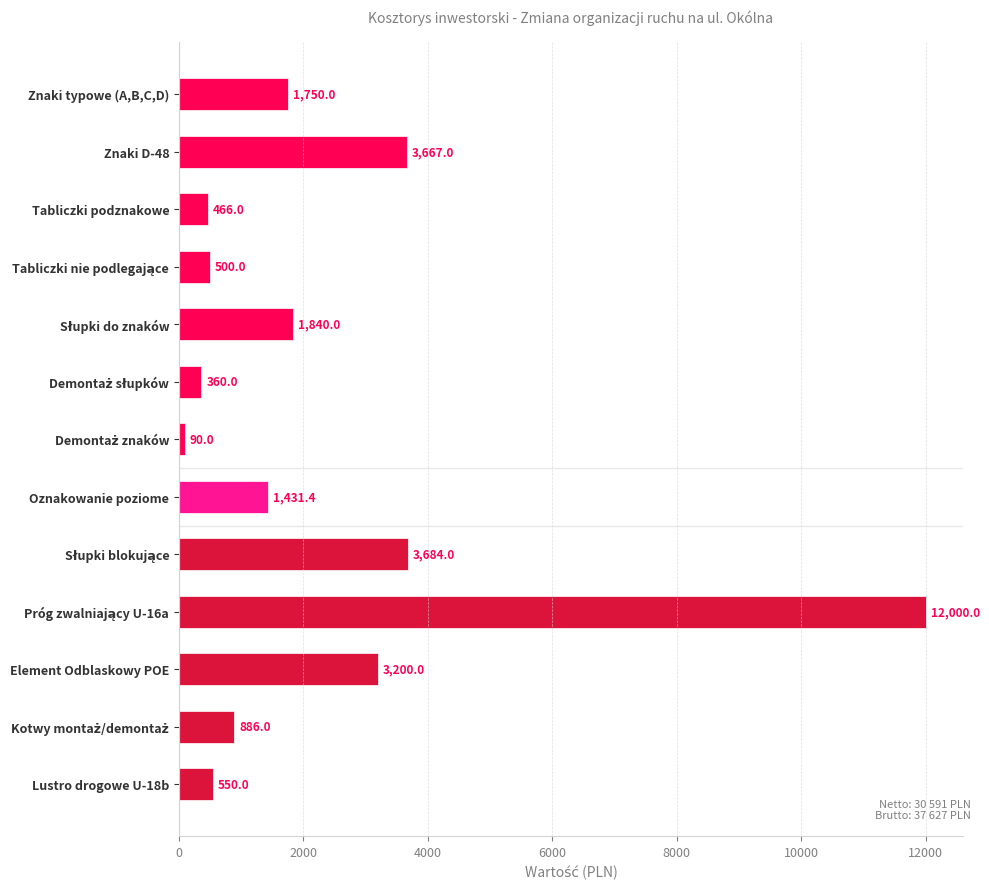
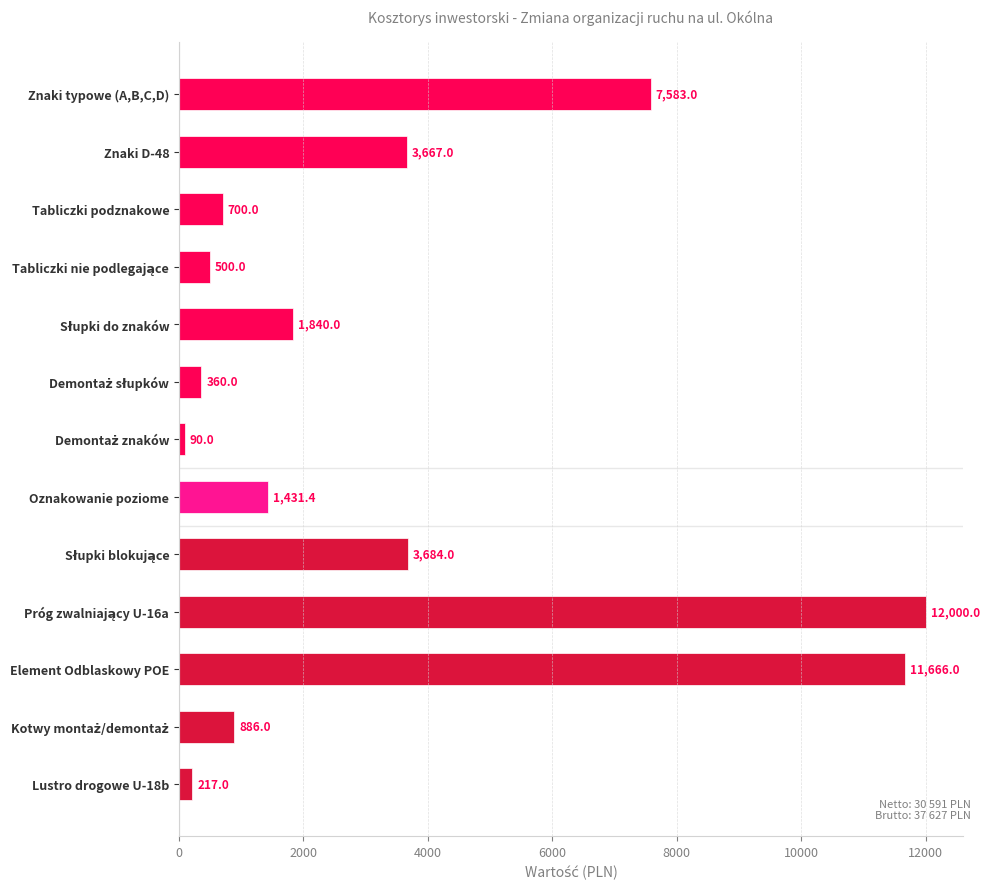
  {
-   "Znaki typowe (A,B,C,D)": "1,750.0",
+   "Znaki typowe (A,B,C,D)": "7,583.0",
    "Znaki D-48": "3,667.0",
-   "Tabliczki podznakowe": "466.0",
+   "Tabliczki podznakowe": "700.0",
    "Tabliczki nie podlegające": "500.0",
    "Słupki do znaków": "1,840.0",
    "Demontaż słupków": "360.0",
    "Demontaż znaków": "90.0",
    "Oznakowanie poziome": "1,431.4",
    "Słupki blokujące": "3,684.0",
    "Próg zwalniający U-16a": "12,000.0",
-   "Element Odblaskowy POE": "3,200.0",
+   "Element Odblaskowy POE": "11,666.0",
    "Kotwy montaż/demontaż": "886.0",
-   "Lustro drogowe U-18b": "550.0"
+   "Lustro drogowe U-18b": "217.0"
  }
